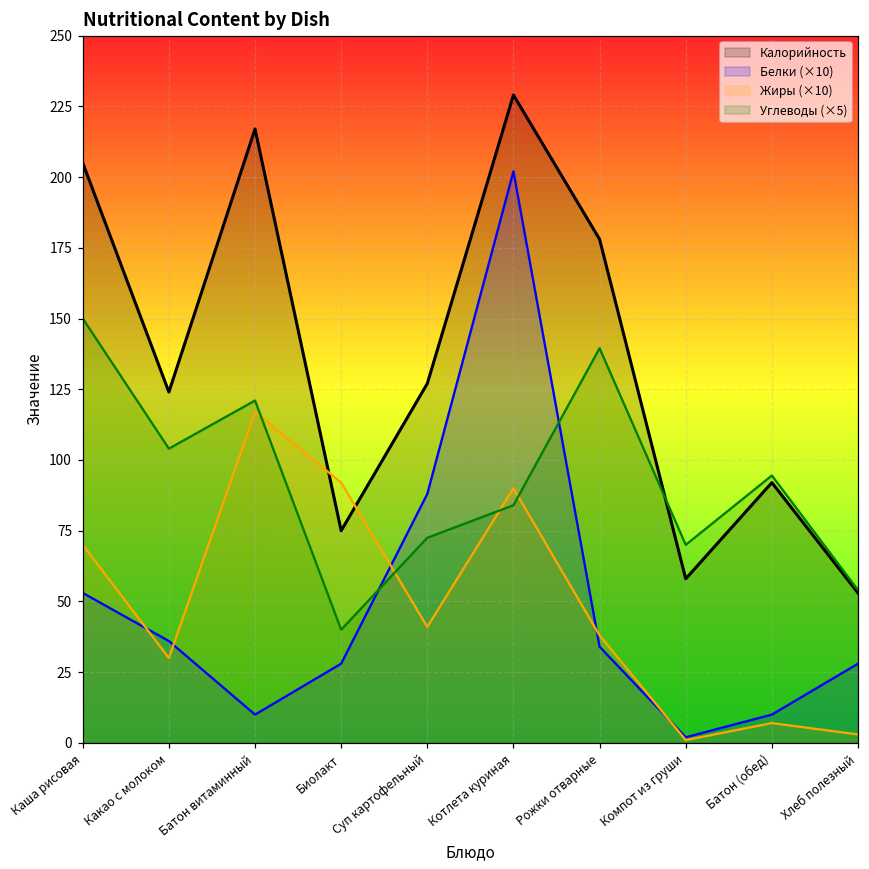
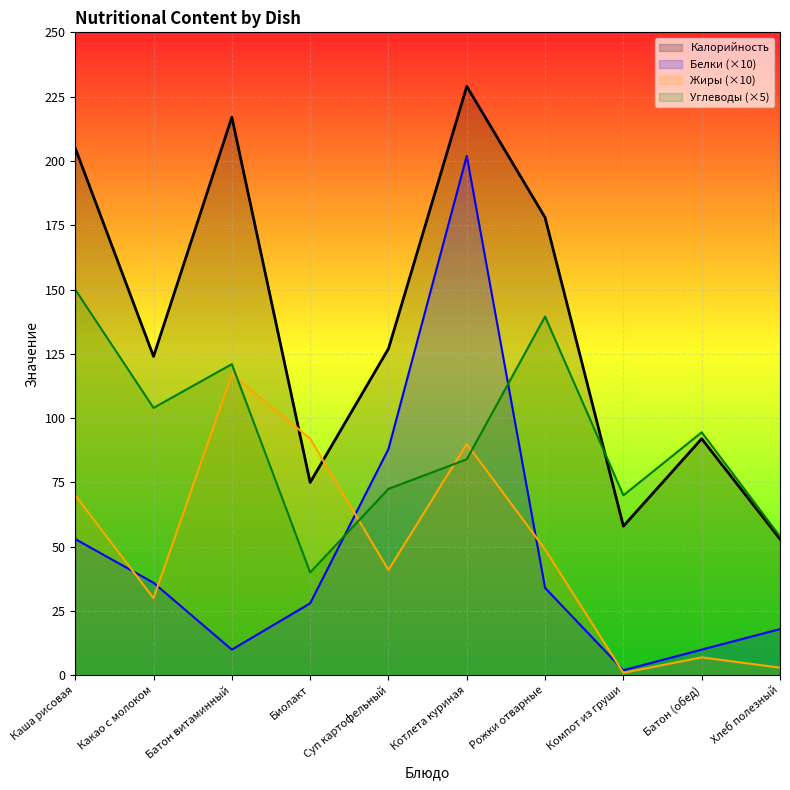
  {
    "Белки (×10)": {
      "Каша рисовая": 53,
      "Какао с молоком": 36,
      "Батон витаминный": 10,
      "Биолакт": 28,
      "Суп картофельный": 88,
      "Котлета куриная": 202,
      "Рожки отварные": 34,
      "Компот из груши": 2,
      "Батон (обед)": 10,
-     "Хлеб полезный": 28
+     "Хлеб полезный": 18
    },
    "Жиры (×10)": {
      "Каша рисовая": 70,
      "Какао с молоком": 30,
      "Батон витаминный": 117,
      "Биолакт": 92,
      "Суп картофельный": 41,
      "Котлета куриная": 90,
-     "Рожки отварные": 38,
+     "Рожки отварные": 49,
      "Компот из груши": 1,
      "Батон (обед)": 7,
      "Хлеб полезный": 3
    }
  }
